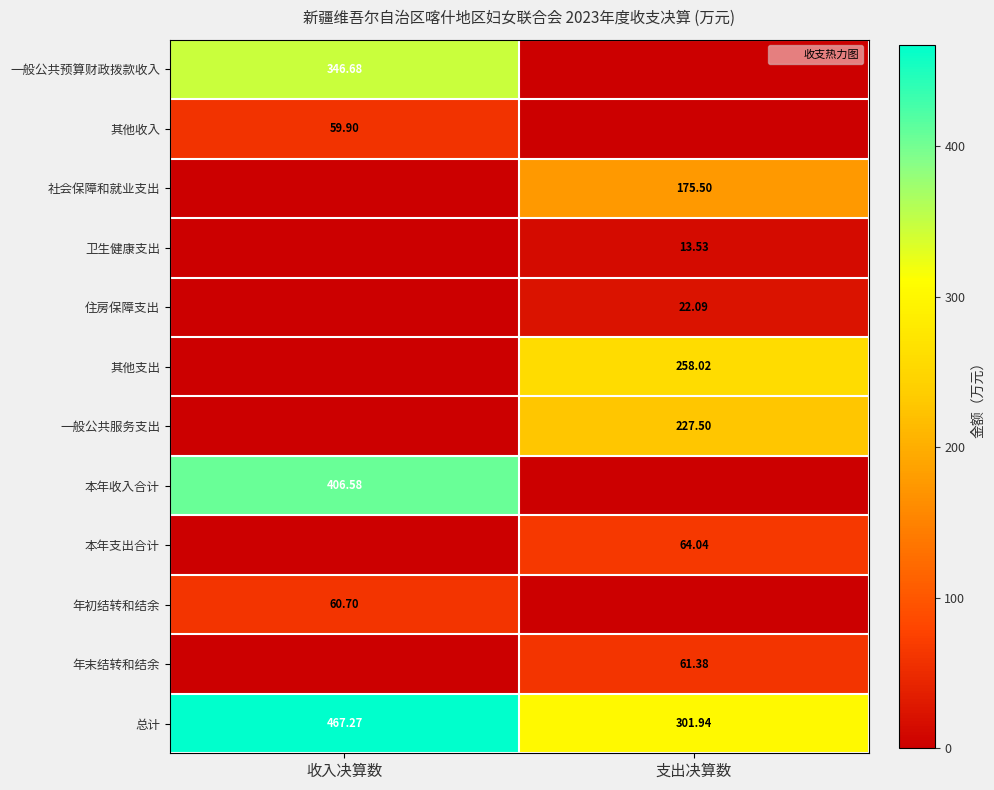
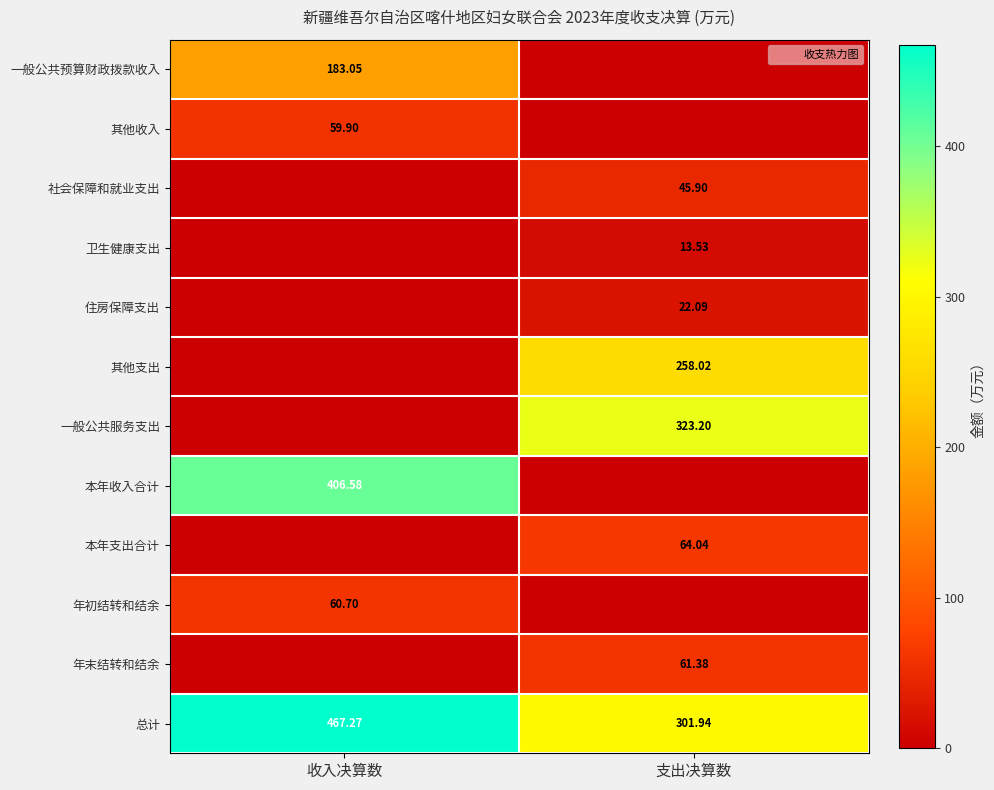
  {
    "一般公共预算财政拨款收入": {
-     "收入决算数": 346.68
+     "收入决算数": 183.05
    },
    "其他收入": {
      "收入决算数": 59.90
    },
    "社会保障和就业支出": {
-     "支出决算数": 175.50
+     "支出决算数": 45.90
    },
    "卫生健康支出": {
      "支出决算数": 13.53
    },
    "住房保障支出": {
      "支出决算数": 22.09
    },
    "其他支出": {
      "支出决算数": 258.02
    },
    "一般公共服务支出": {
-     "支出决算数": 227.50
+     "支出决算数": 323.20
    },
    "本年收入合计": {
      "收入决算数": 406.58
    },
    "本年支出合计": {
      "支出决算数": 64.04
    },
    "年初结转和结余": {
      "收入决算数": 60.70
    },
    "年末结转和结余": {
      "支出决算数": 61.38
    },
    "总计": {
      "收入决算数": 467.27,
      "支出决算数": 301.94
    }
  }
